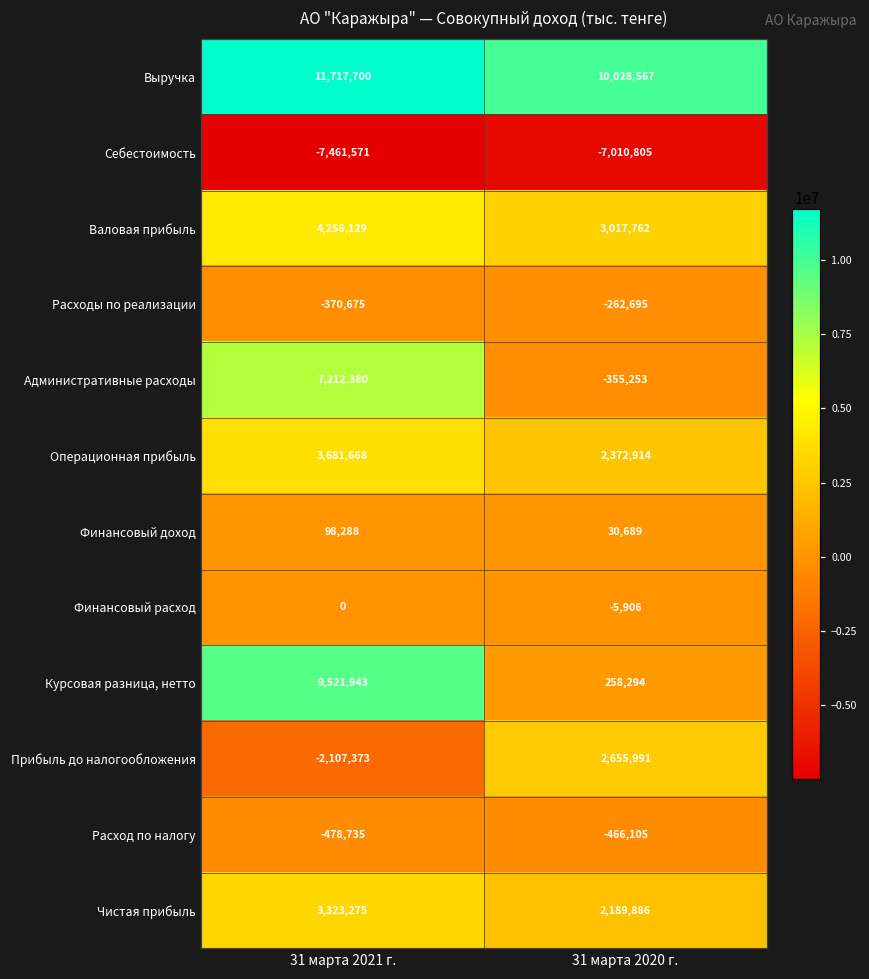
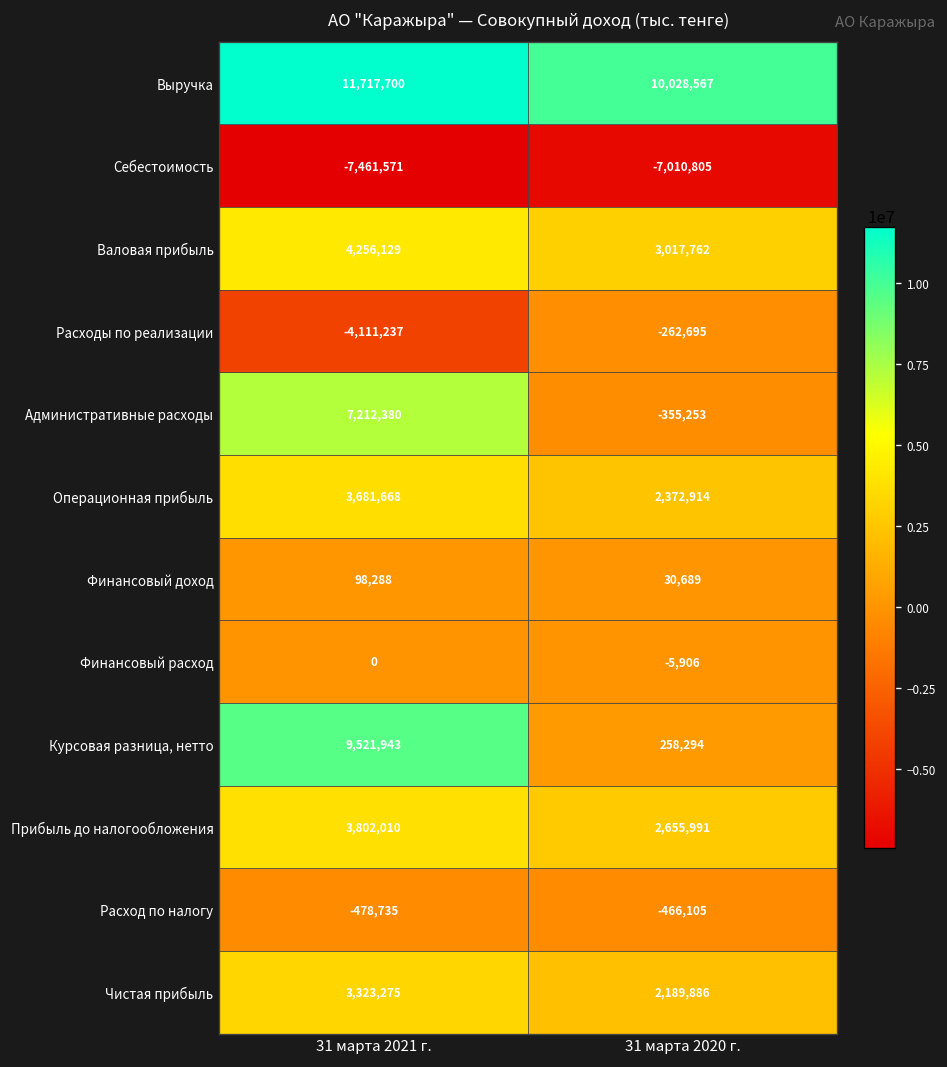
  {
    "Выручка": {
      "31 марта 2021 г.": "11,717,700",
      "31 марта 2020 г.": "10,028,567"
    },
    "Себестоимость": {
      "31 марта 2021 г.": "-7,461,571",
      "31 марта 2020 г.": "-7,010,805"
    },
    "Валовая прибыль": {
      "31 марта 2021 г.": "4,256,129",
      "31 марта 2020 г.": "3,017,762"
    },
    "Расходы по реализации": {
-     "31 марта 2021 г.": "-370,675",
+     "31 марта 2021 г.": "-4,111,237",
      "31 марта 2020 г.": "-262,695"
    },
    "Административные расходы": {
      "31 марта 2021 г.": "7,212,380",
      "31 марта 2020 г.": "-355,253"
    },
    "Операционная прибыль": {
      "31 марта 2021 г.": "3,681,668",
      "31 марта 2020 г.": "2,372,914"
    },
    "Финансовый доход": {
      "31 марта 2021 г.": "98,288",
      "31 марта 2020 г.": "30,689"
    },
    "Финансовый расход": {
      "31 марта 2021 г.": "0",
      "31 марта 2020 г.": "-5,906"
    },
    "Курсовая разница, нетто": {
      "31 марта 2021 г.": "9,521,943",
      "31 марта 2020 г.": "258,294"
    },
    "Прибыль до налогообложения": {
-     "31 марта 2021 г.": "-2,107,373",
+     "31 марта 2021 г.": "3,802,010",
      "31 марта 2020 г.": "2,655,991"
    },
    "Расход по налогу": {
      "31 марта 2021 г.": "-478,735",
      "31 марта 2020 г.": "-466,105"
    },
    "Чистая прибыль": {
      "31 марта 2021 г.": "3,323,275",
      "31 марта 2020 г.": "2,189,886"
    }
  }
